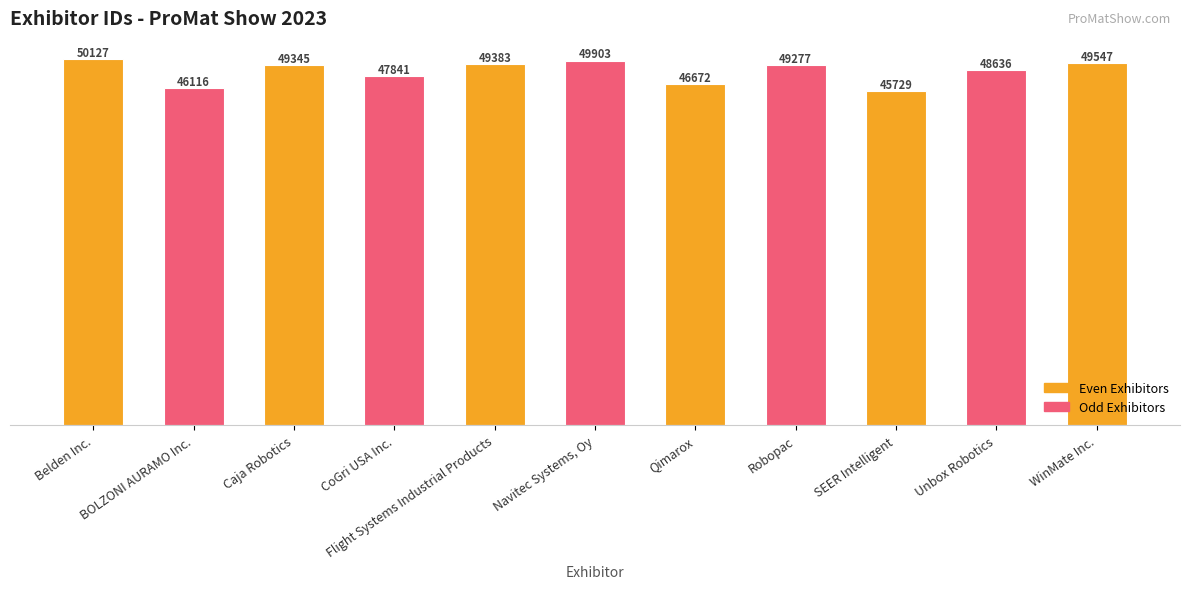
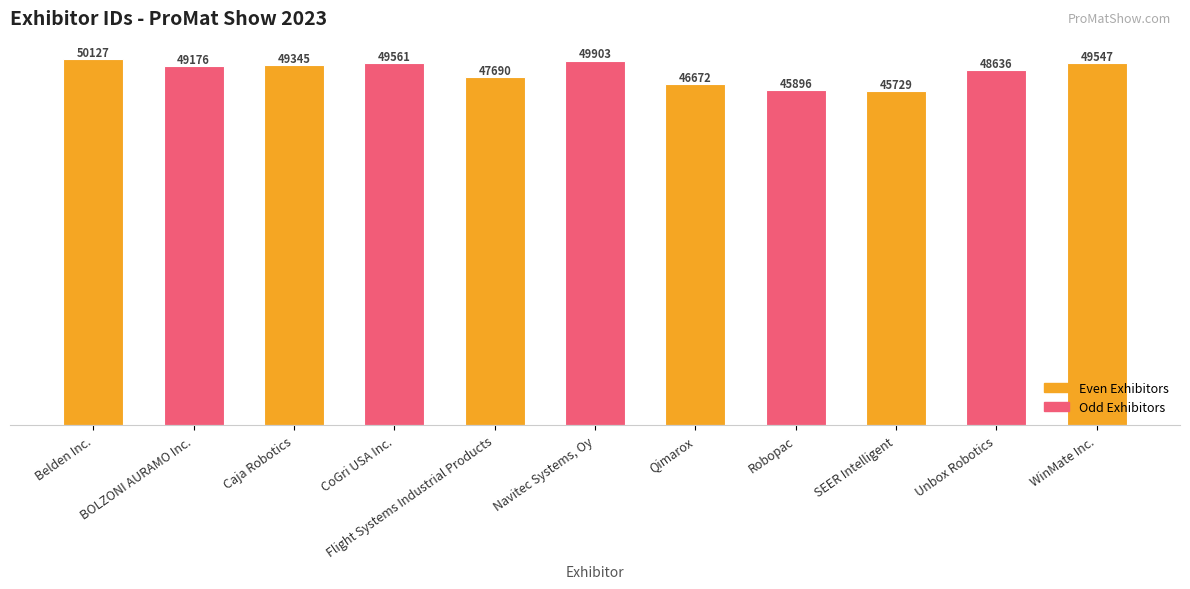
  {
    "Belden Inc.": 50127,
-   "BOLZONI AURAMO Inc.": 46116,
+   "BOLZONI AURAMO Inc.": 49176,
    "Caja Robotics": 49345,
-   "CoGri USA Inc.": 47841,
-   "Flight Systems Industrial Products": 49383,
+   "CoGri USA Inc.": 49561,
+   "Flight Systems Industrial Products": 47690,
    "Navitec Systems, Oy": 49903,
    "Qimarox": 46672,
-   "Robopac": 49277,
+   "Robopac": 45896,
    "SEER Intelligent": 45729,
    "Unbox Robotics": 48636,
    "WinMate Inc.": 49547
  }
